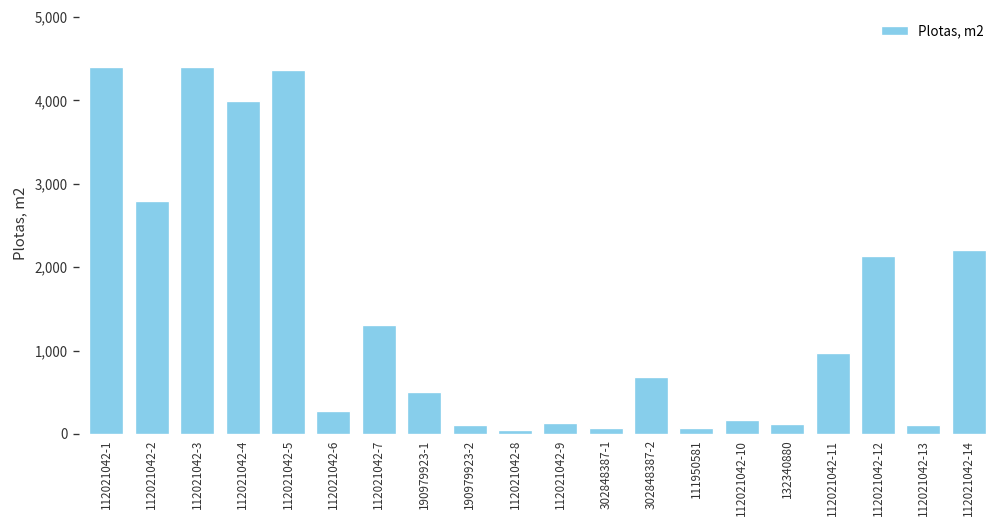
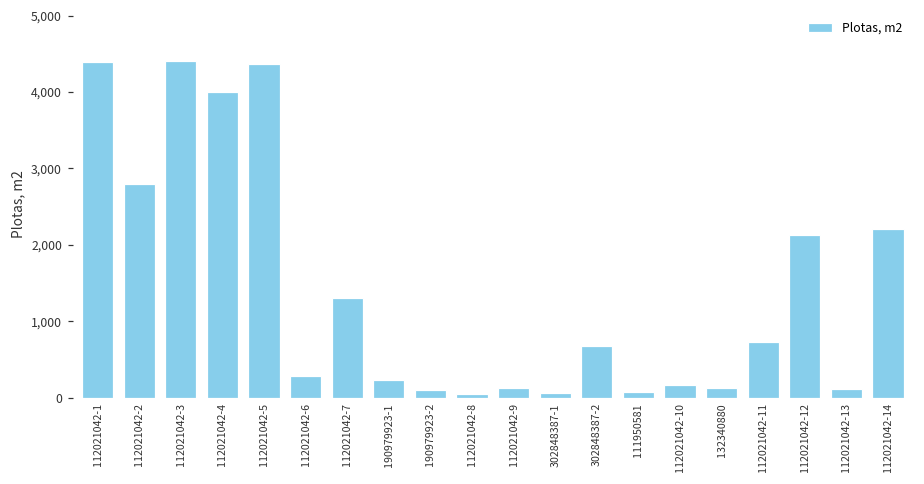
  {
    "112021042-1": "4,400",
    "112021042-2": "2,800",
    "112021042-3": "4,400",
    "112021042-4": "4,000",
    "112021042-5": "4,400",
    "112021042-6": "300",
    "112021042-7": "1,300",
-   "190979923-1": "500",
+   "190979923-1": "200",
    "190979923-2": "100",
    "112021042-8": "0",
    "112021042-9": "100",
    "302848387-1": "100",
    "302848387-2": "700",
    "111950581": "100",
    "112021042-10": "200",
    "132340880": "100",
-   "112021042-11": "1,000",
+   "112021042-11": "700",
    "112021042-12": "2,100",
    "112021042-13": "100",
    "112021042-14": "2,200"
  }
